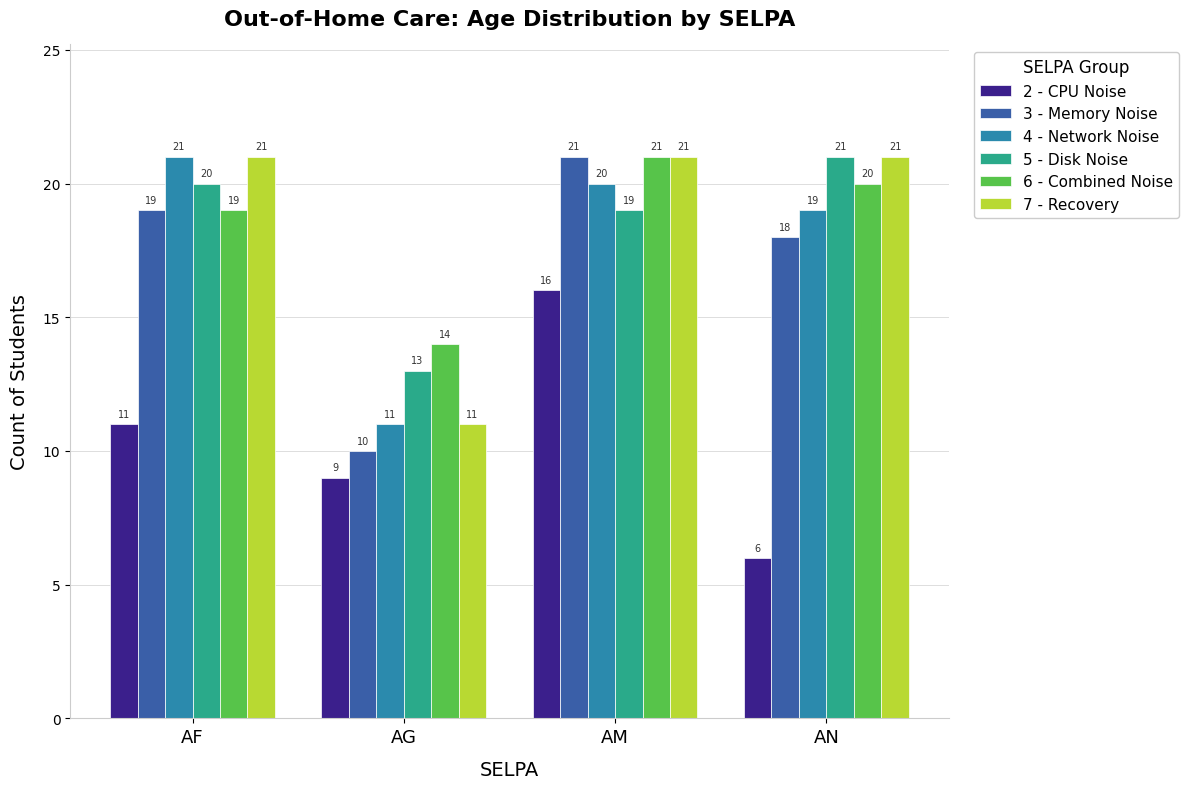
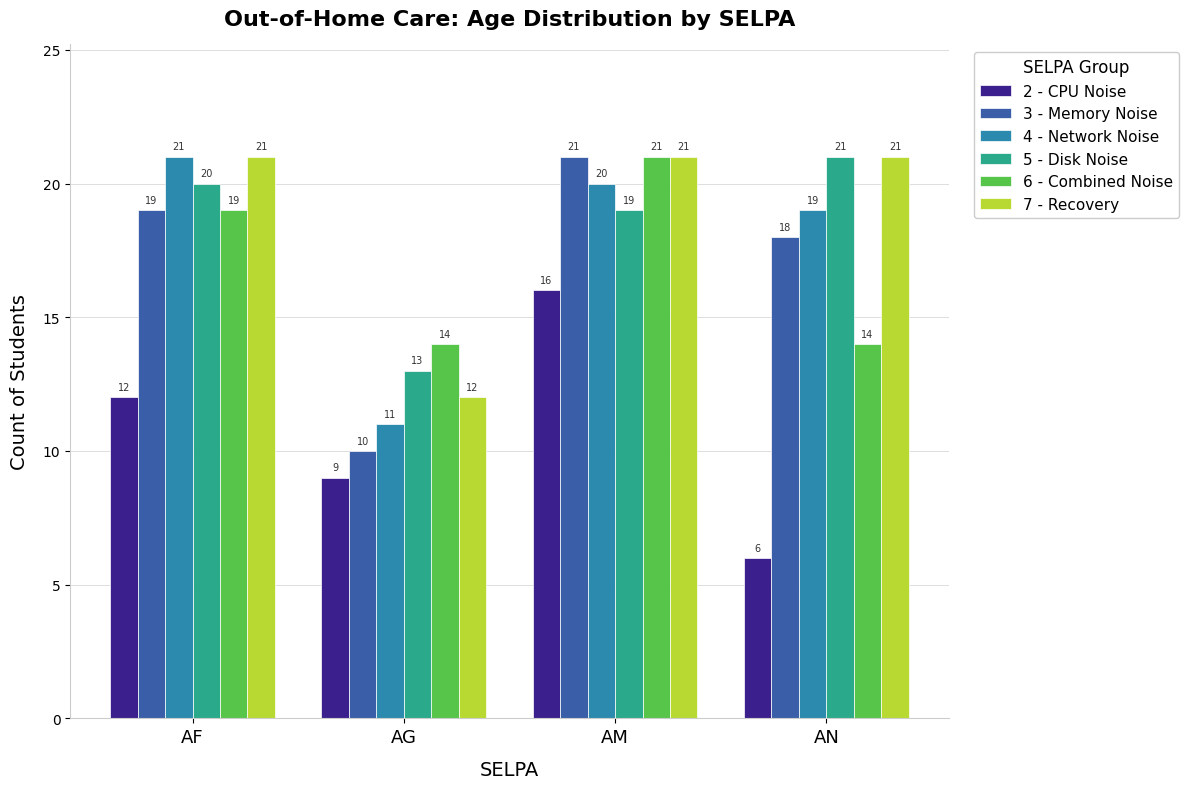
  {
    "2 - CPU Noise": {
-     "AF": 11,
+     "AF": 12,
      "AG": 9,
      "AM": 16,
      "AN": 6
    },
    "6 - Combined Noise": {
      "AF": 19,
      "AG": 14,
      "AM": 21,
-     "AN": 20
+     "AN": 14
    },
    "7 - Recovery": {
      "AF": 21,
-     "AG": 11,
+     "AG": 12,
      "AM": 21,
      "AN": 21
    }
  }
